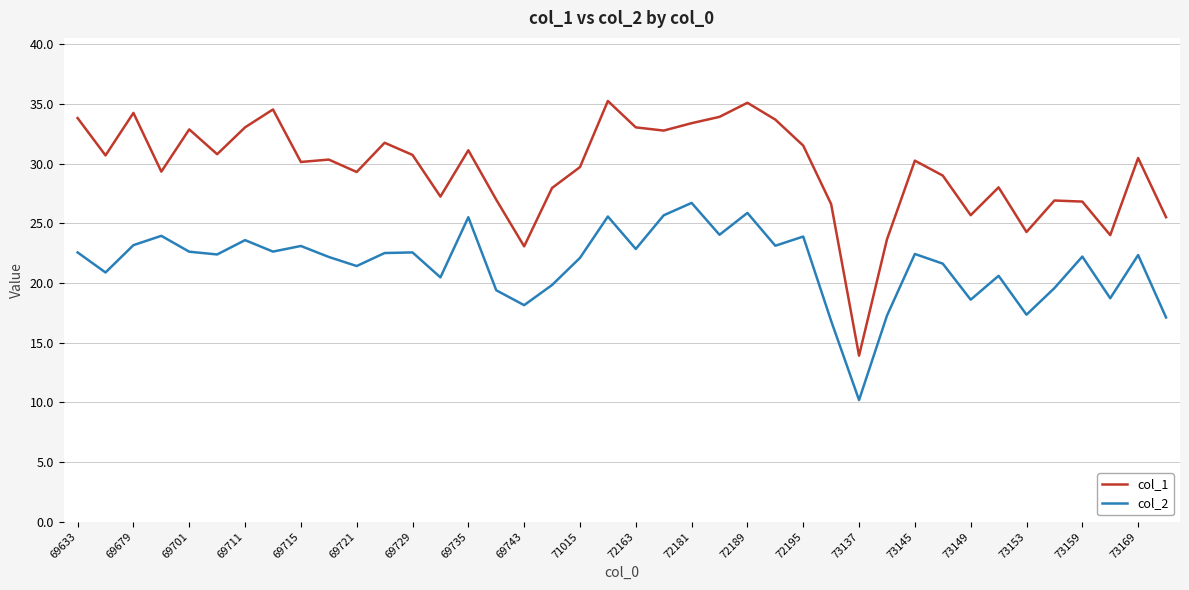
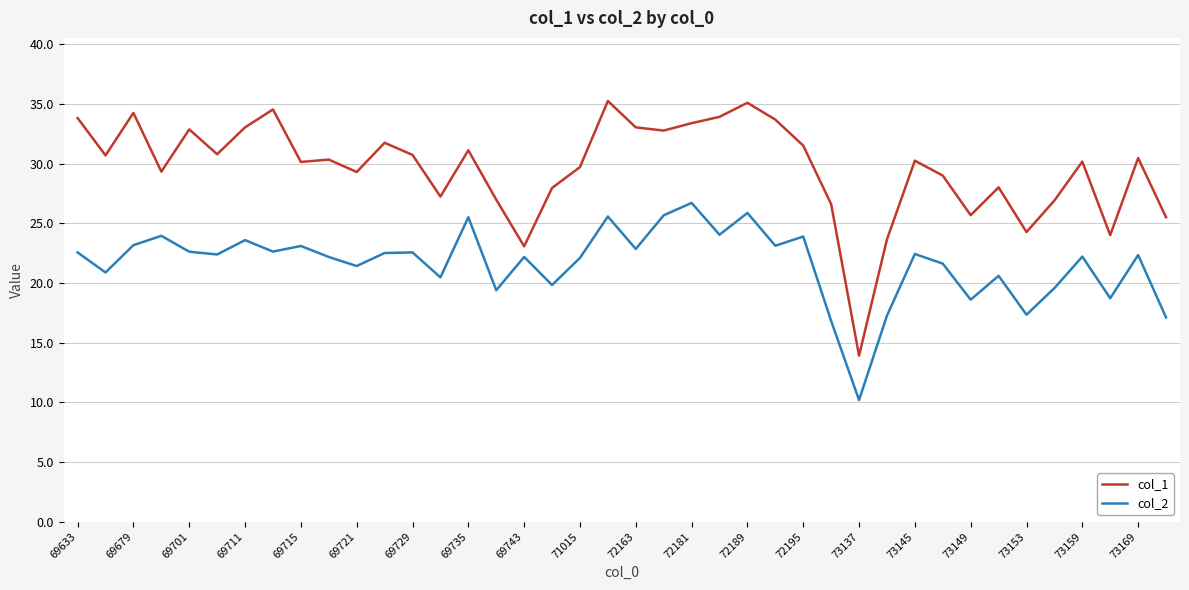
  {
    "col_1": {
      "69633": 33.8,
      "69679": 34.3,
      "69701": 32.9,
      "69711": 33.0,
      "69715": 30.1,
      "69721": 29.3,
      "69729": 30.7,
      "69735": 31.1,
      "69743": 23.1,
      "71015": 29.7,
      "72163": 33.0,
      "72181": 33.4,
      "72189": 35.1,
      "72195": 31.5,
      "73137": 13.9,
      "73145": 30.3,
      "73149": 25.7,
      "73153": 24.3,
-     "73159": 26.8,
+     "73159": 30.2,
      "73169": 30.5
    },
    "col_2": {
      "69633": 22.6,
      "69679": 23.2,
      "69701": 22.6,
      "69711": 23.6,
      "69715": 23.1,
      "69721": 21.4,
      "69729": 22.6,
      "69735": 25.5,
-     "69743": 18.1,
+     "69743": 22.2,
      "71015": 22.1,
      "72163": 22.9,
      "72181": 26.7,
      "72189": 25.9,
      "72195": 23.9,
      "73137": 10.2,
      "73145": 22.4,
      "73149": 18.6,
      "73153": 17.3,
      "73159": 22.2,
      "73169": 22.3
    }
  }
